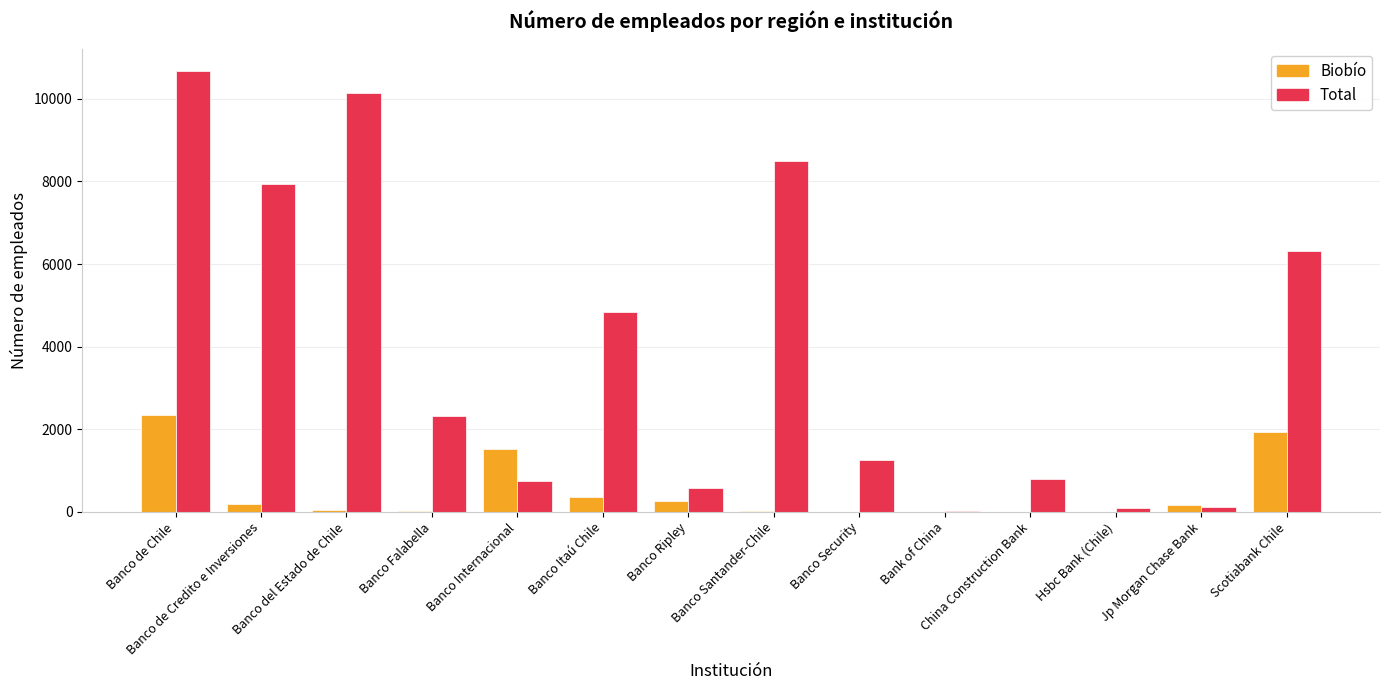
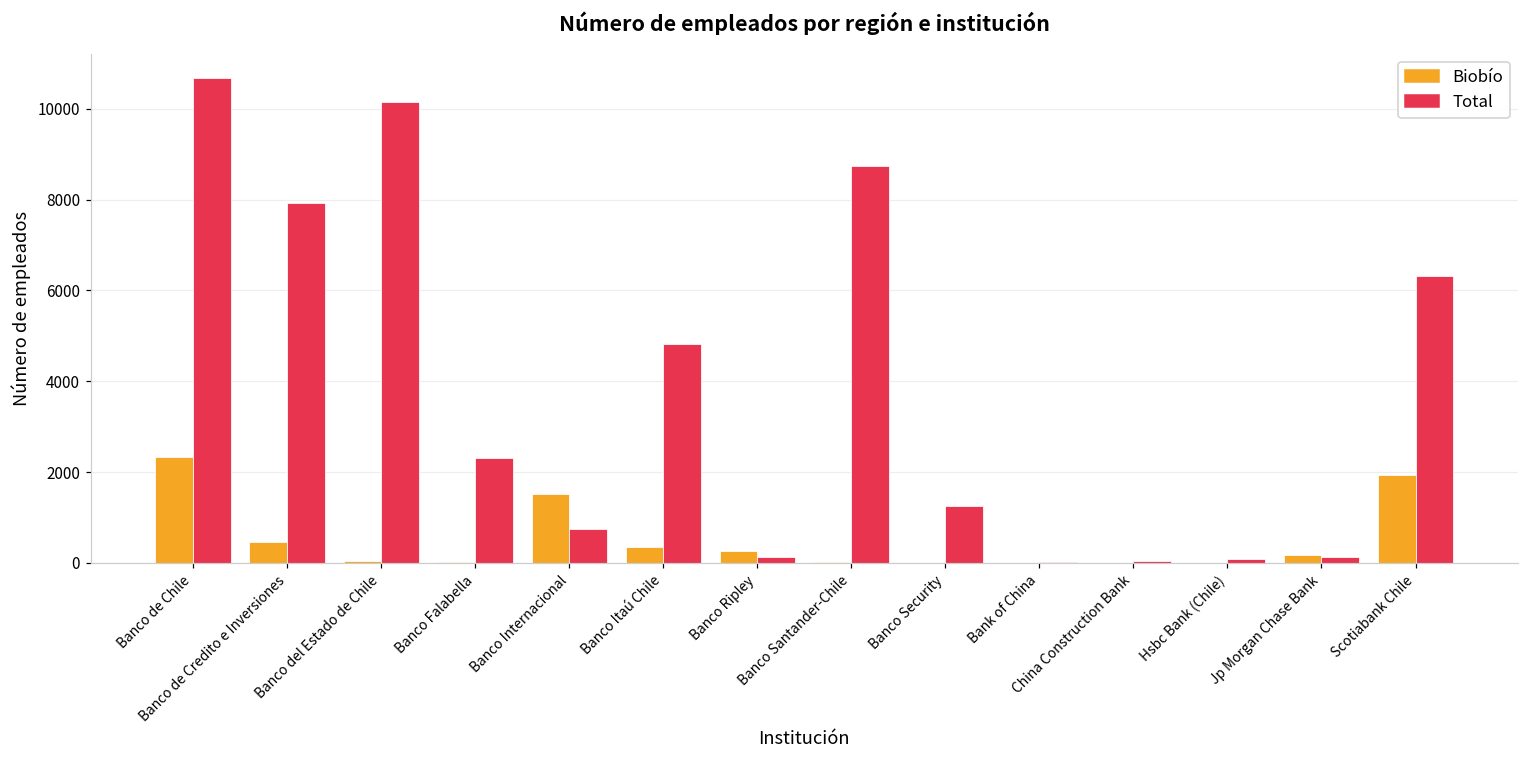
  {
    "Biobío": {
      "Banco de Chile": 2300,
-     "Banco de Credito e Inversiones": 200,
+     "Banco de Credito e Inversiones": 500,
      "Banco Internacional": 1500,
      "Banco Itaú Chile": 400,
      "Banco Ripley": 300,
      "Banco Security": 0,
      "Bank of China": 0,
      "China Construction Bank": 0,
      "Hsbc Bank (Chile)": 0,
      "Jp Morgan Chase Bank": 200,
      "Scotiabank Chile": 1900
    },
    "Total": {
      "Banco de Chile": 10700,
      "Banco de Credito e Inversiones": 7900,
      "Banco del Estado de Chile": 10100,
      "Banco Falabella": 2300,
      "Banco Internacional": 800,
      "Banco Itaú Chile": 4800,
-     "Banco Ripley": 600,
-     "Banco Santander-Chile": 8500,
+     "Banco Ripley": 100,
+     "Banco Santander-Chile": 8700,
      "Banco Security": 1300,
-     "China Construction Bank": 800,
+     "China Construction Bank": 0,
      "Hsbc Bank (Chile)": 100,
      "Jp Morgan Chase Bank": 100,
      "Scotiabank Chile": 6300
    }
  }
